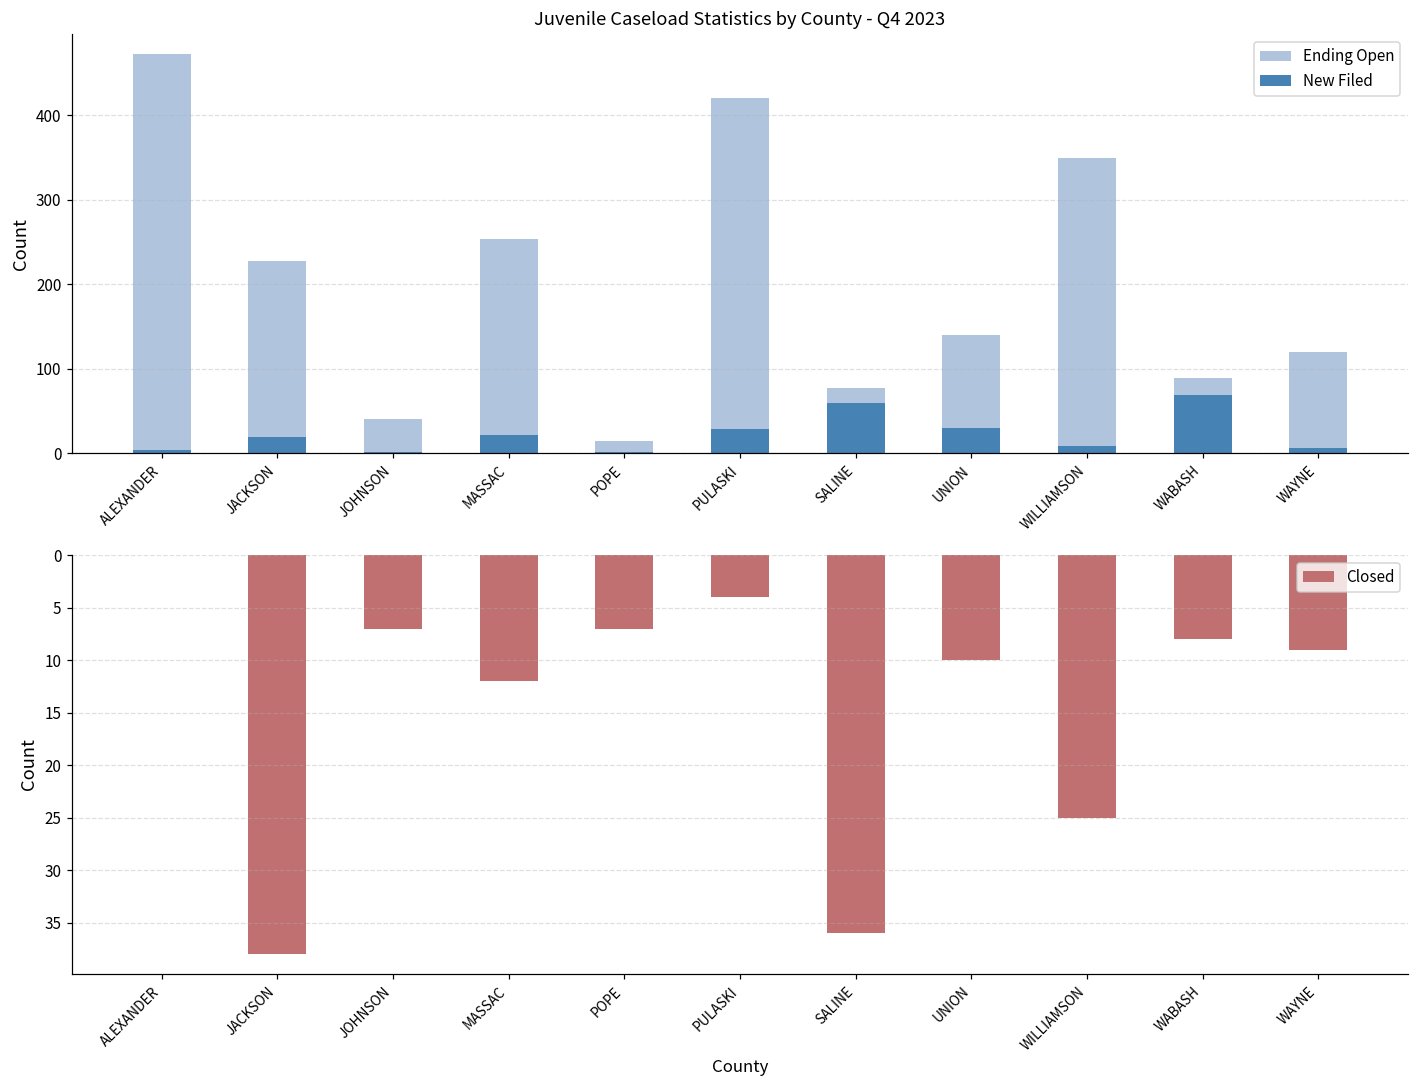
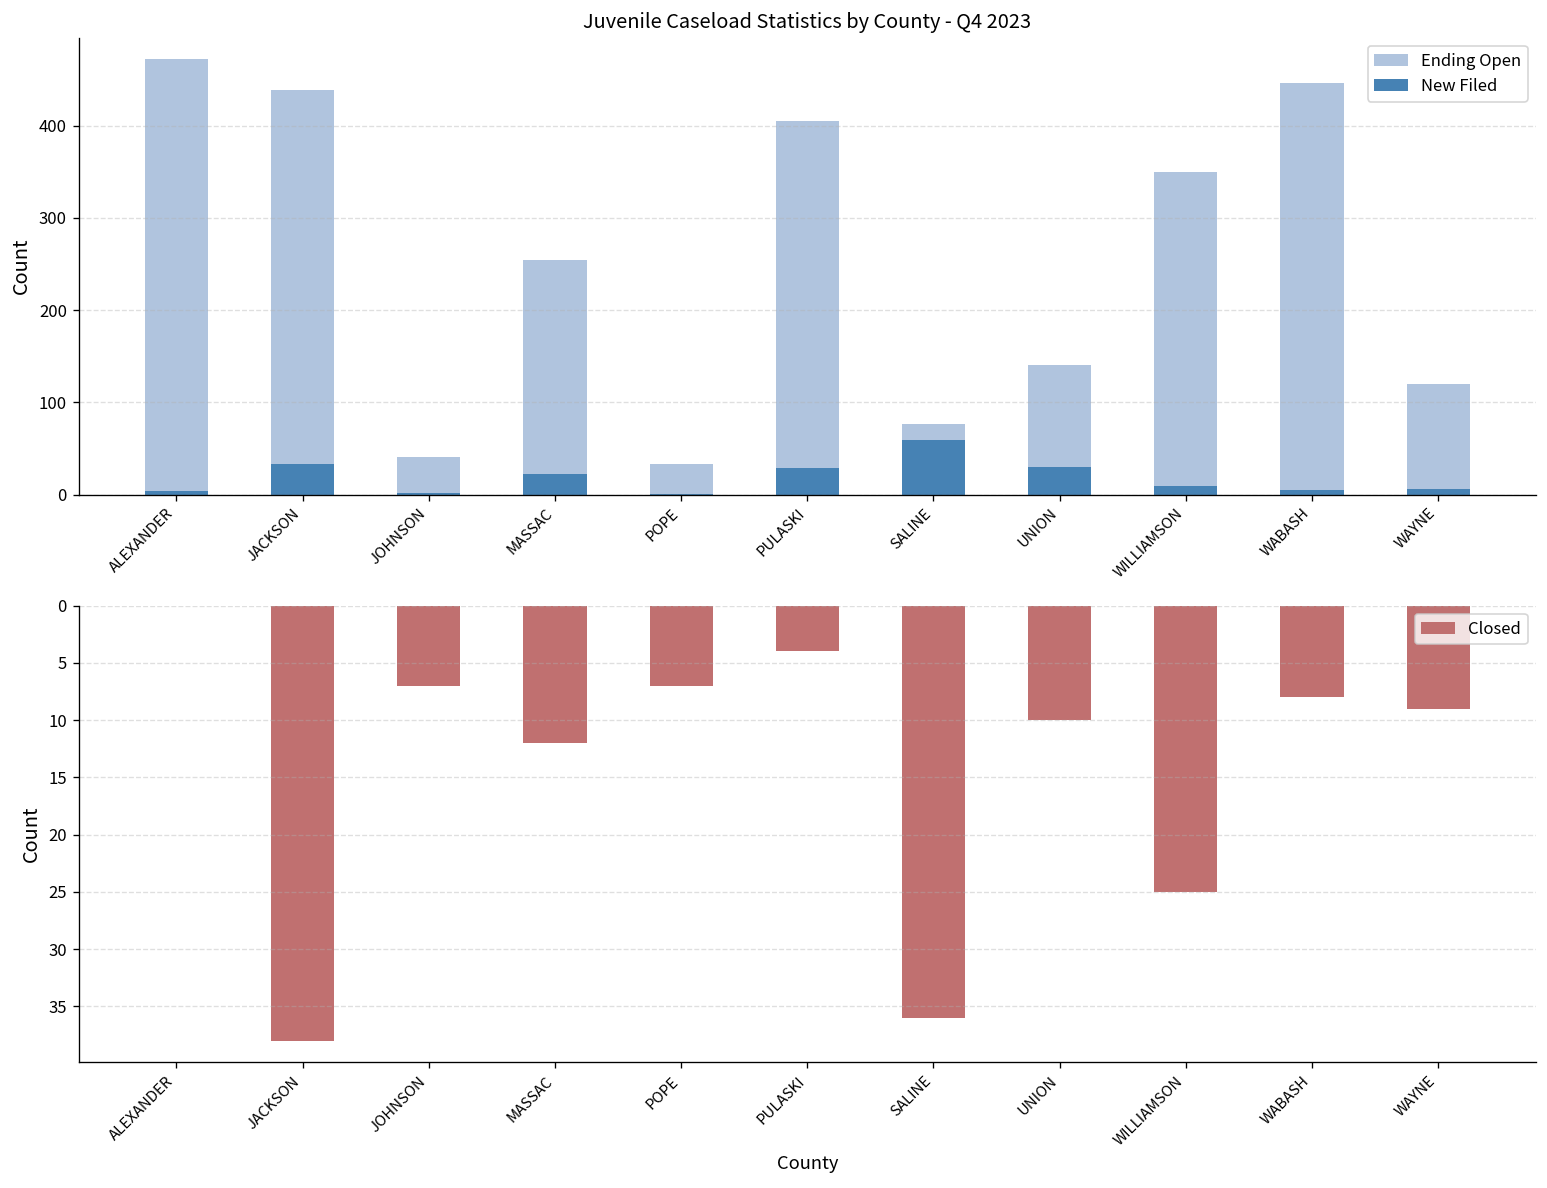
  {
    "Juvenile Caseload Statistics by County - Q4 2023": {
      "Ending Open": {
        "ALEXANDER": 470,
-       "JACKSON": 230,
+       "JACKSON": 440,
        "JOHNSON": 40,
        "MASSAC": 250,
-       "POPE": 10,
-       "PULASKI": 420,
+       "POPE": 30,
+       "PULASKI": 410,
        "SALINE": 80,
        "UNION": 140,
        "WILLIAMSON": 350,
-       "WABASH": 90,
+       "WABASH": 450,
        "WAYNE": 120
      },
      "New Filed": {
-       "JACKSON": 20,
-       "WABASH": 70
+       "JACKSON": 30,
+       "WABASH": 10
      }
    }
  }
